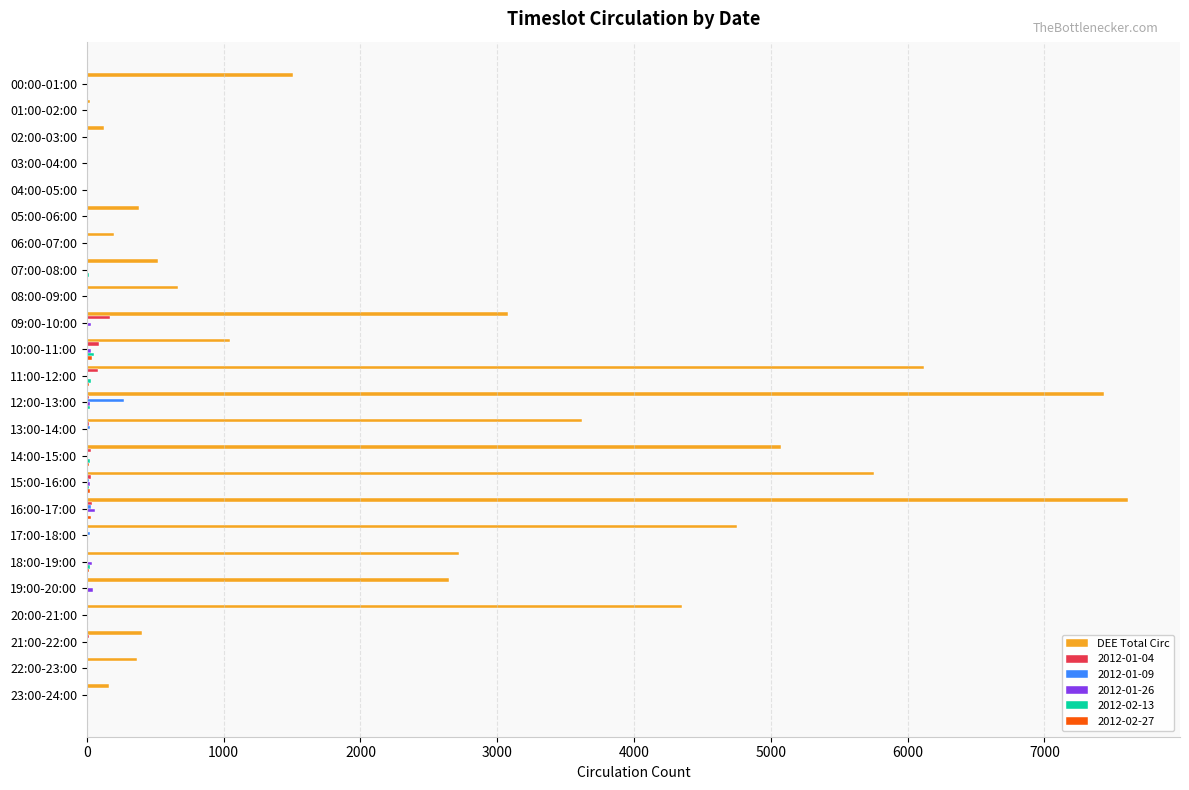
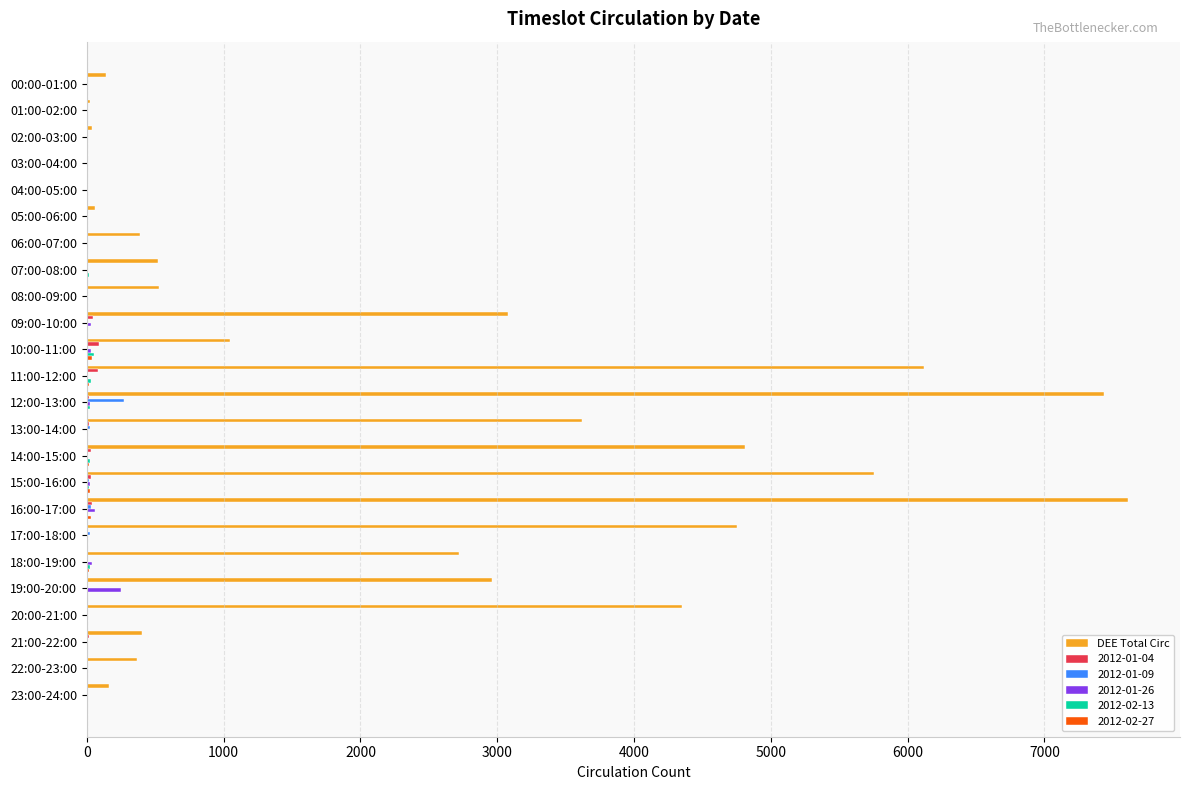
  {
    "DEE Total Circ": {
-     "00:00-01:00": 1500,
+     "00:00-01:00": 140,
      "01:00-02:00": 20,
-     "02:00-03:00": 130,
-     "05:00-06:00": 380,
-     "06:00-07:00": 200,
+     "02:00-03:00": 40,
+     "05:00-06:00": 60,
+     "06:00-07:00": 390,
      "07:00-08:00": 520,
-     "08:00-09:00": 670,
+     "08:00-09:00": 530,
      "09:00-10:00": 3080,
      "10:00-11:00": 1050,
      "11:00-12:00": 6120,
      "12:00-13:00": 7430,
      "13:00-14:00": 3620,
-     "14:00-15:00": 5070,
+     "14:00-15:00": 4810,
      "15:00-16:00": 5750,
      "16:00-17:00": 7610,
      "17:00-18:00": 4750,
      "18:00-19:00": 2720,
-     "19:00-20:00": 2650,
+     "19:00-20:00": 2960,
      "20:00-21:00": 4350,
      "21:00-22:00": 410,
      "22:00-23:00": 370,
      "23:00-24:00": 160
    },
    "2012-01-04": {
      "00:00-01:00": 0,
      "01:00-02:00": 0,
      "03:00-04:00": 0,
      "04:00-05:00": 0,
      "05:00-06:00": 0,
      "08:00-09:00": 0,
-     "09:00-10:00": 170,
+     "09:00-10:00": 40,
      "10:00-11:00": 90,
      "11:00-12:00": 80,
      "14:00-15:00": 30,
      "15:00-16:00": 30,
      "16:00-17:00": 40,
      "18:00-19:00": 0,
      "20:00-21:00": 0,
      "22:00-23:00": 0,
      "23:00-24:00": 0
    },
    "2012-01-09": {
      "00:00-01:00": 0,
      "01:00-02:00": 0,
      "02:00-03:00": 0,
      "03:00-04:00": 0,
      "04:00-05:00": 0,
      "05:00-06:00": 0,
      "06:00-07:00": 0,
      "10:00-11:00": 0,
      "12:00-13:00": 270,
      "13:00-14:00": 20,
      "16:00-17:00": 30,
      "17:00-18:00": 20,
      "22:00-23:00": 0,
      "23:00-24:00": 0
    },
    "2012-01-26": {
      "00:00-01:00": 0,
      "01:00-02:00": 0,
      "02:00-03:00": 0,
      "03:00-04:00": 0,
      "04:00-05:00": 0,
      "05:00-06:00": 0,
      "08:00-09:00": 0,
      "09:00-10:00": 30,
      "10:00-11:00": 30,
      "12:00-13:00": 30,
      "15:00-16:00": 20,
      "16:00-17:00": 60,
      "18:00-19:00": 40,
-     "19:00-20:00": 50,
+     "19:00-20:00": 250,
      "21:00-22:00": 0,
      "22:00-23:00": 0,
      "23:00-24:00": 0
    },
    "2012-02-13": {
      "00:00-01:00": 0,
      "01:00-02:00": 0,
      "02:00-03:00": 0,
      "03:00-04:00": 0,
      "04:00-05:00": 0,
      "05:00-06:00": 0,
      "10:00-11:00": 50,
      "11:00-12:00": 30,
      "12:00-13:00": 20,
      "14:00-15:00": 20,
      "18:00-19:00": 20,
      "23:00-24:00": 0
    },
    "2012-02-27": {
      "00:00-01:00": 0,
      "01:00-02:00": 0,
      "02:00-03:00": 0,
      "03:00-04:00": 0,
      "04:00-05:00": 0,
      "05:00-06:00": 0,
      "10:00-11:00": 40,
      "15:00-16:00": 20,
      "16:00-17:00": 30,
      "23:00-24:00": 0
    }
  }
